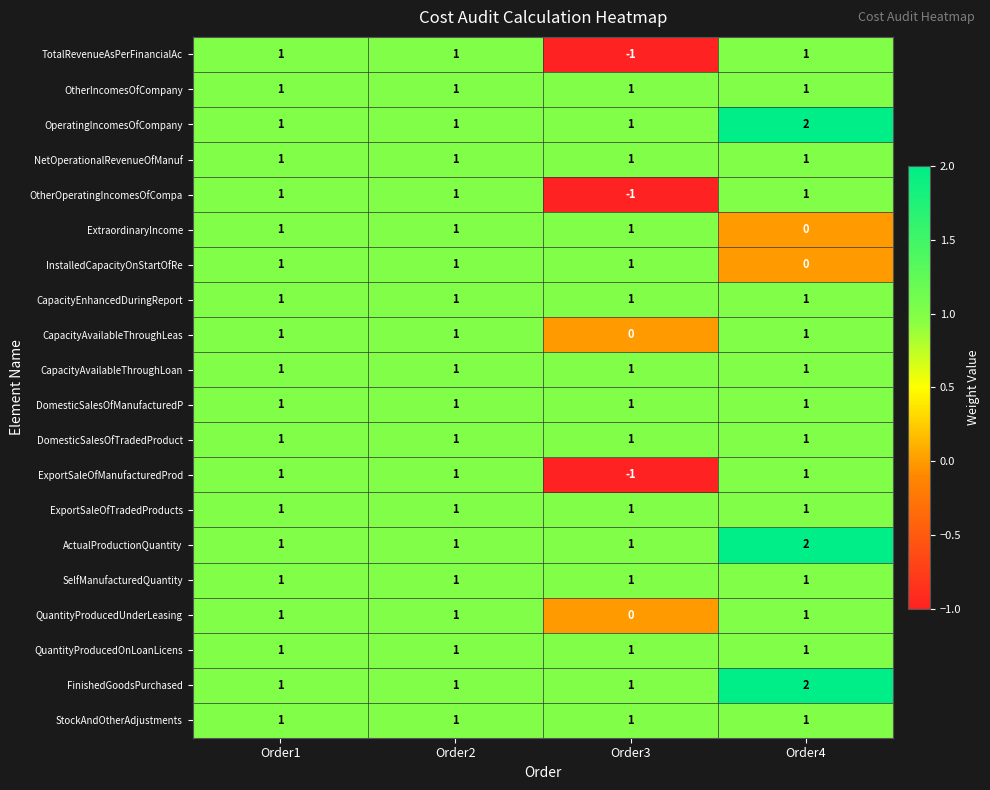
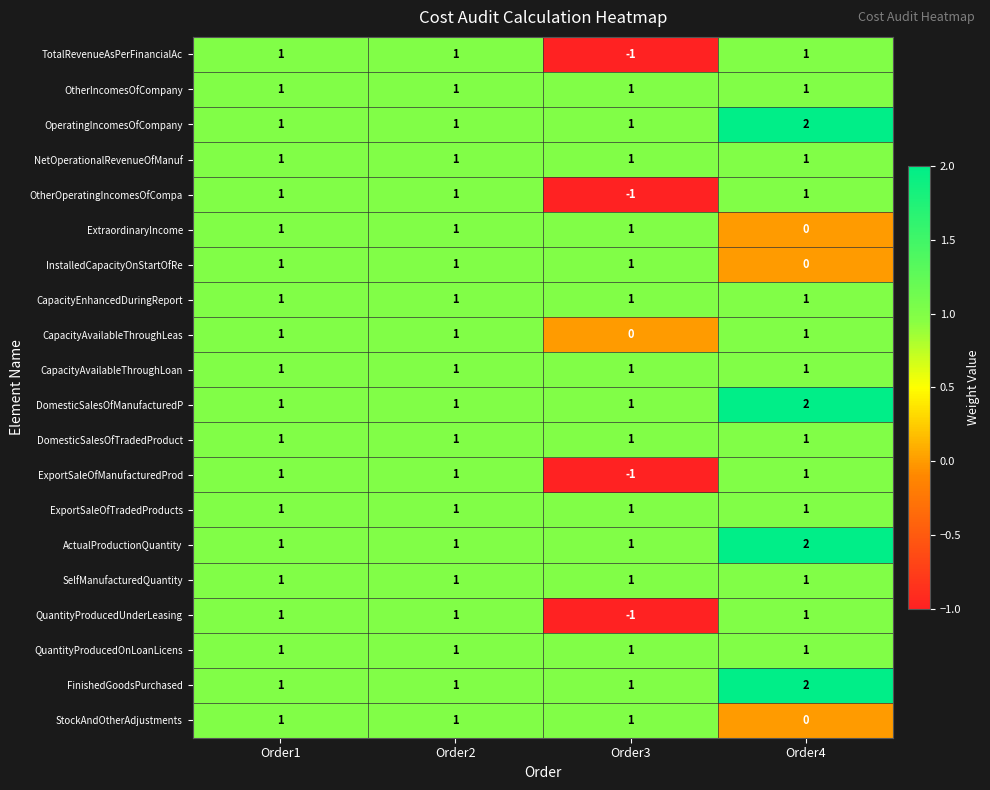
  {
    "TotalRevenueAsPerFinancialAc": {
      "Order1": 1,
      "Order2": 1,
      "Order3": -1,
      "Order4": 1
    },
    "OtherIncomesOfCompany": {
      "Order1": 1,
      "Order2": 1,
      "Order3": 1,
      "Order4": 1
    },
    "OperatingIncomesOfCompany": {
      "Order1": 1,
      "Order2": 1,
      "Order3": 1,
      "Order4": 2
    },
    "NetOperationalRevenueOfManuf": {
      "Order1": 1,
      "Order2": 1,
      "Order3": 1,
      "Order4": 1
    },
    "OtherOperatingIncomesOfCompa": {
      "Order1": 1,
      "Order2": 1,
      "Order3": -1,
      "Order4": 1
    },
    "ExtraordinaryIncome": {
      "Order1": 1,
      "Order2": 1,
      "Order3": 1,
      "Order4": 0
    },
    "InstalledCapacityOnStartOfRe": {
      "Order1": 1,
      "Order2": 1,
      "Order3": 1,
      "Order4": 0
    },
    "CapacityEnhancedDuringReport": {
      "Order1": 1,
      "Order2": 1,
      "Order3": 1,
      "Order4": 1
    },
    "CapacityAvailableThroughLeas": {
      "Order1": 1,
      "Order2": 1,
      "Order3": 0,
      "Order4": 1
    },
    "CapacityAvailableThroughLoan": {
      "Order1": 1,
      "Order2": 1,
      "Order3": 1,
      "Order4": 1
    },
    "DomesticSalesOfManufacturedP": {
      "Order1": 1,
      "Order2": 1,
      "Order3": 1,
-     "Order4": 1
+     "Order4": 2
    },
    "DomesticSalesOfTradedProduct": {
      "Order1": 1,
      "Order2": 1,
      "Order3": 1,
      "Order4": 1
    },
    "ExportSaleOfManufacturedProd": {
      "Order1": 1,
      "Order2": 1,
      "Order3": -1,
      "Order4": 1
    },
    "ExportSaleOfTradedProducts": {
      "Order1": 1,
      "Order2": 1,
      "Order3": 1,
      "Order4": 1
    },
    "ActualProductionQuantity": {
      "Order1": 1,
      "Order2": 1,
      "Order3": 1,
      "Order4": 2
    },
    "SelfManufacturedQuantity": {
      "Order1": 1,
      "Order2": 1,
      "Order3": 1,
      "Order4": 1
    },
    "QuantityProducedUnderLeasing": {
      "Order1": 1,
      "Order2": 1,
-     "Order3": 0,
+     "Order3": -1,
      "Order4": 1
    },
    "QuantityProducedOnLoanLicens": {
      "Order1": 1,
      "Order2": 1,
      "Order3": 1,
      "Order4": 1
    },
    "FinishedGoodsPurchased": {
      "Order1": 1,
      "Order2": 1,
      "Order3": 1,
      "Order4": 2
    },
    "StockAndOtherAdjustments": {
      "Order1": 1,
      "Order2": 1,
      "Order3": 1,
-     "Order4": 1
+     "Order4": 0
    }
  }
